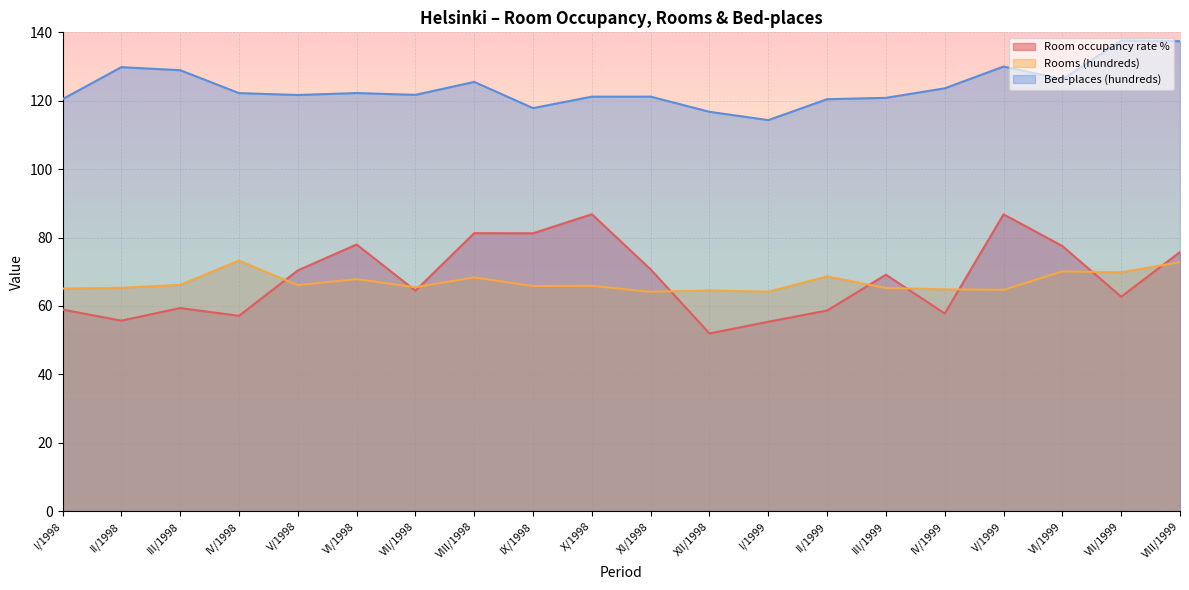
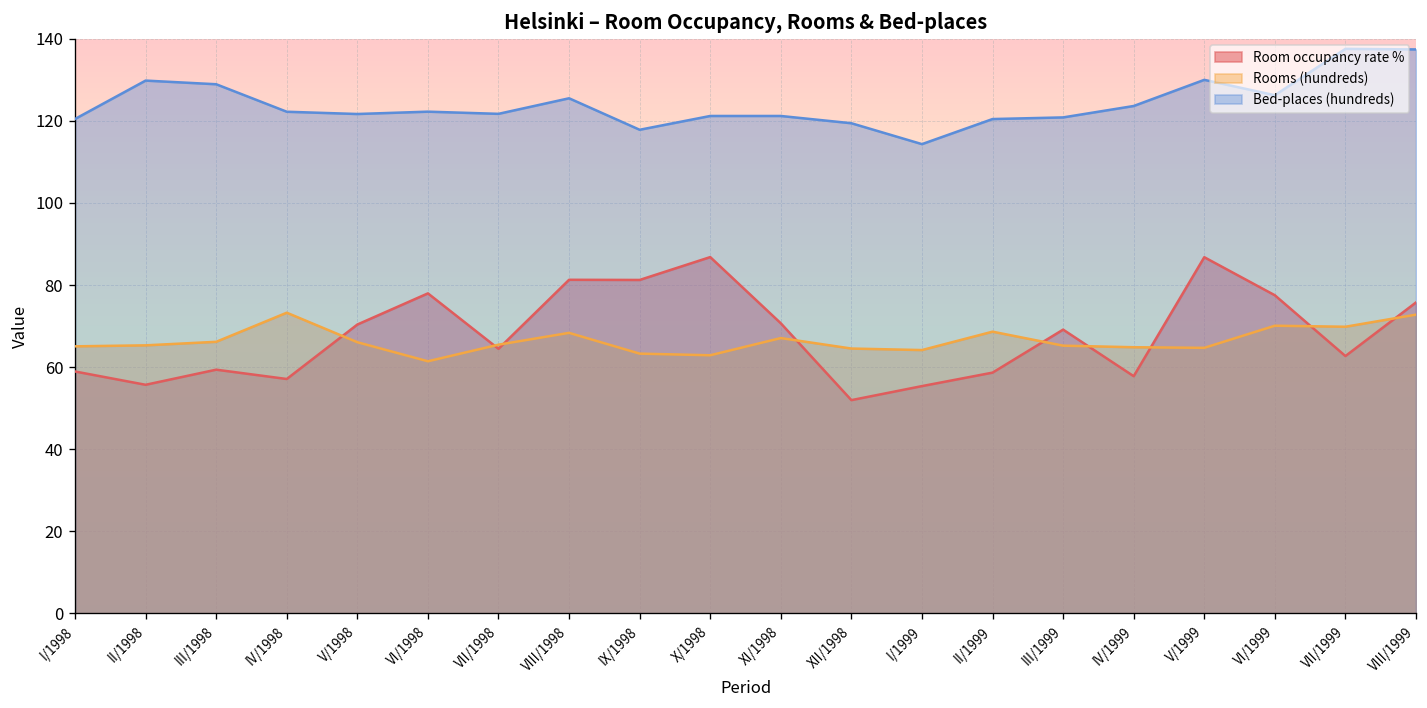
  {
    "Room occupancy rate %": {
      "I/1998": 59,
      "II/1998": 56,
      "III/1998": 59,
      "IV/1998": 57,
      "V/1998": 70,
      "VI/1998": 78,
      "VII/1998": 64,
      "VIII/1998": 81,
      "IX/1998": 81,
      "X/1998": 87,
      "XI/1998": 71,
      "XII/1998": 52,
      "I/1999": 55,
      "II/1999": 59,
      "III/1999": 69,
      "IV/1999": 58,
      "V/1999": 87,
      "VI/1999": 78,
      "VII/1999": 63,
      "VIII/1999": 76
    },
    "Rooms (hundreds)": {
      "I/1998": 65,
      "II/1998": 65,
      "III/1998": 66,
      "IV/1998": 73,
      "V/1998": 66,
-     "VI/1998": 68,
+     "VI/1998": 61,
      "VII/1998": 65,
      "VIII/1998": 68,
-     "IX/1998": 66,
-     "X/1998": 66,
-     "XI/1998": 64,
+     "IX/1998": 63,
+     "X/1998": 63,
+     "XI/1998": 67,
      "XII/1998": 65,
      "I/1999": 64,
      "II/1999": 69,
      "III/1999": 65,
      "IV/1999": 65,
      "V/1999": 65,
      "VI/1999": 70,
      "VII/1999": 70,
      "VIII/1999": 73
    },
    "Bed-places (hundreds)": {
      "I/1998": 120,
      "II/1998": 130,
      "III/1998": 129,
      "IV/1998": 122,
      "V/1998": 122,
      "VI/1998": 122,
      "VII/1998": 122,
      "VIII/1998": 126,
      "IX/1998": 118,
      "X/1998": 121,
      "XI/1998": 121,
-     "XII/1998": 117,
+     "XII/1998": 119,
      "I/1999": 114,
      "II/1999": 120,
      "III/1999": 121,
      "IV/1999": 124,
      "V/1999": 130,
      "VIII/1999": 137
    }
  }
